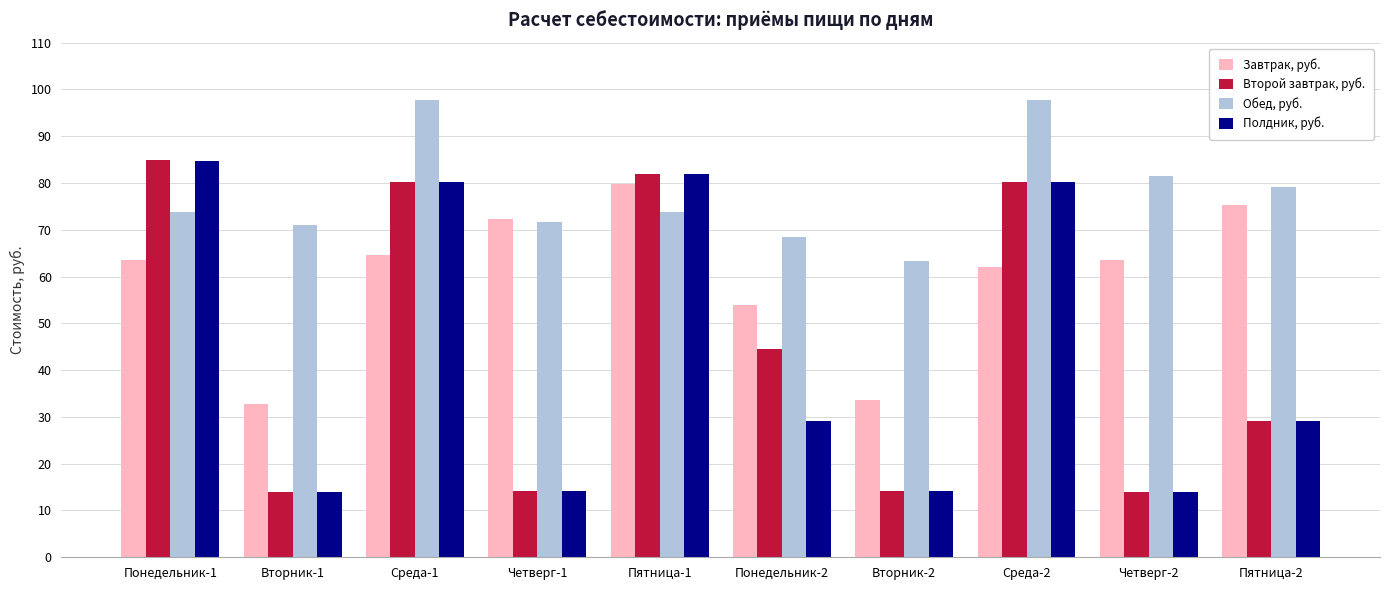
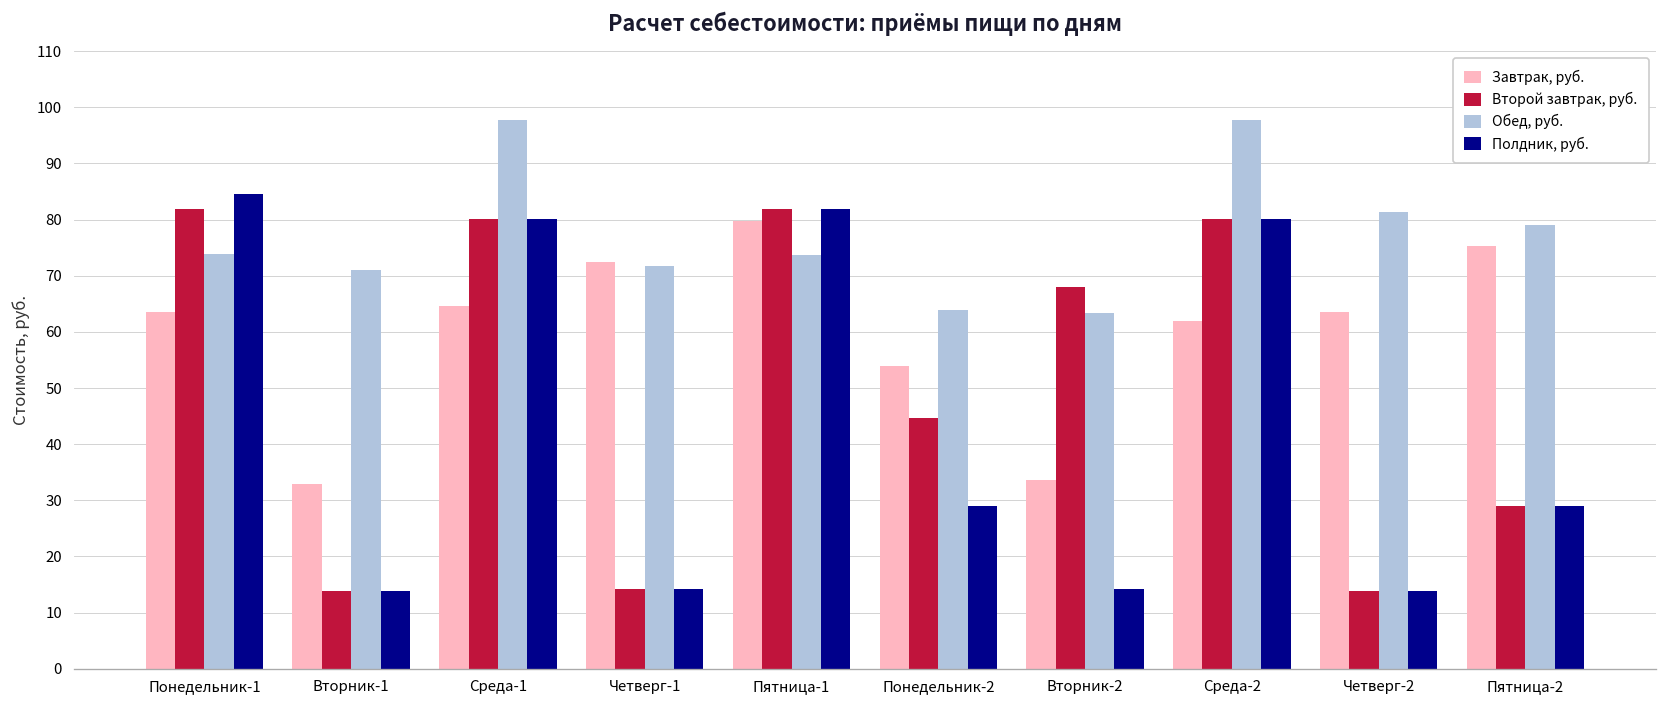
  {
    "Завтрак, руб.": {
      "Понедельник-1": 63,
      "Вторник-1": 33,
      "Среда-1": 65,
      "Четверг-1": 72,
      "Пятница-1": 80,
      "Понедельник-2": 54,
      "Вторник-2": 34,
      "Среда-2": 62,
      "Четверг-2": 64,
      "Пятница-2": 75
    },
    "Второй завтрак, руб.": {
-     "Понедельник-1": 85,
+     "Понедельник-1": 82,
      "Вторник-1": 14,
      "Среда-1": 80,
      "Четверг-1": 14,
      "Пятница-1": 82,
      "Понедельник-2": 45,
-     "Вторник-2": 14,
+     "Вторник-2": 68,
      "Среда-2": 80,
      "Четверг-2": 14,
      "Пятница-2": 29
    },
    "Обед, руб.": {
      "Понедельник-1": 74,
      "Вторник-1": 71,
      "Среда-1": 98,
      "Четверг-1": 72,
      "Пятница-1": 74,
-     "Понедельник-2": 68,
+     "Понедельник-2": 64,
      "Вторник-2": 63,
      "Среда-2": 98,
      "Четверг-2": 81,
      "Пятница-2": 79
    },
    "Полдник, руб.": {
      "Понедельник-1": 85,
      "Вторник-1": 14,
      "Среда-1": 80,
      "Четверг-1": 14,
      "Пятница-1": 82,
      "Понедельник-2": 29,
      "Вторник-2": 14,
      "Среда-2": 80,
      "Четверг-2": 14,
      "Пятница-2": 29
    }
  }
